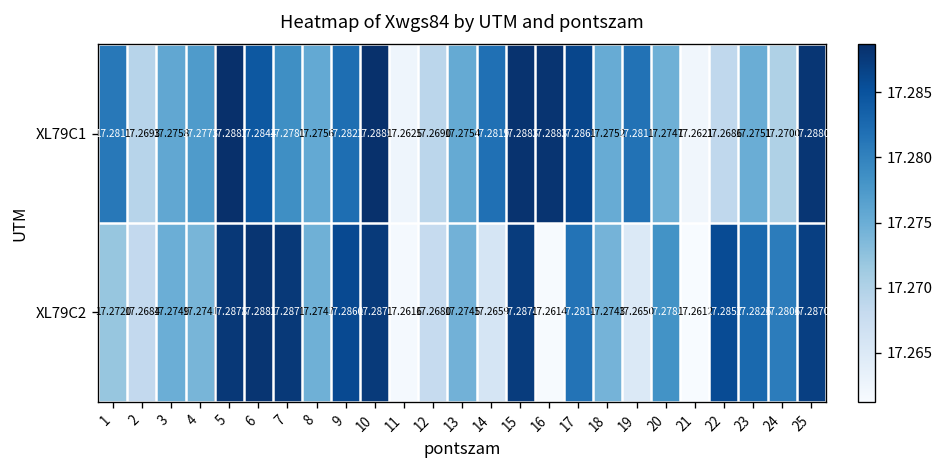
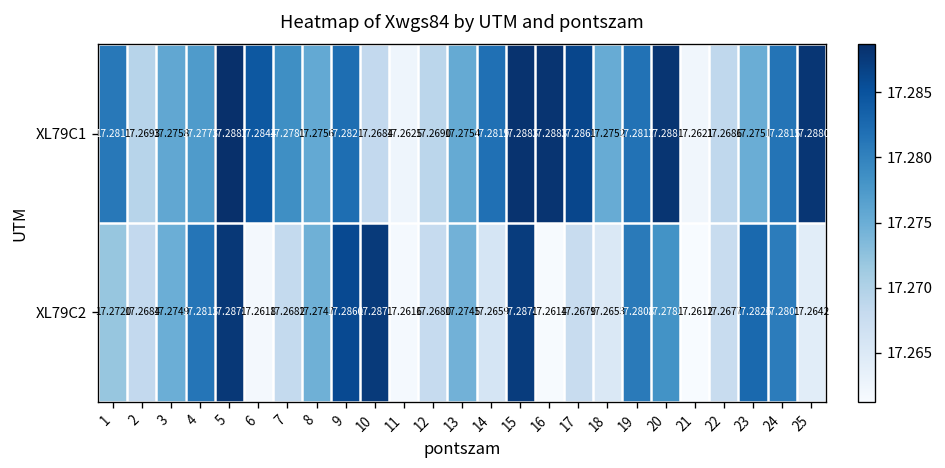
  {
    "XL79C1": {
-     "10": 17.2885,
-     "20": 17.2747,
-     "24": 17.2700
+     "10": 17.2684,
+     "20": 17.2881,
+     "24": 17.2815
    },
    "XL79C2": {
-     "4": 17.2741,
-     "6": 17.2881,
-     "7": 17.2877,
-     "17": 17.2815,
-     "18": 17.2743,
-     "19": 17.2650,
-     "22": 17.2857,
-     "25": 17.2870
+     "4": 17.2813,
+     "6": 17.2618,
+     "7": 17.2682,
+     "17": 17.2679,
+     "18": 17.2653,
+     "19": 17.2808,
+     "22": 17.2677,
+     "25": 17.2642
    }
  }
